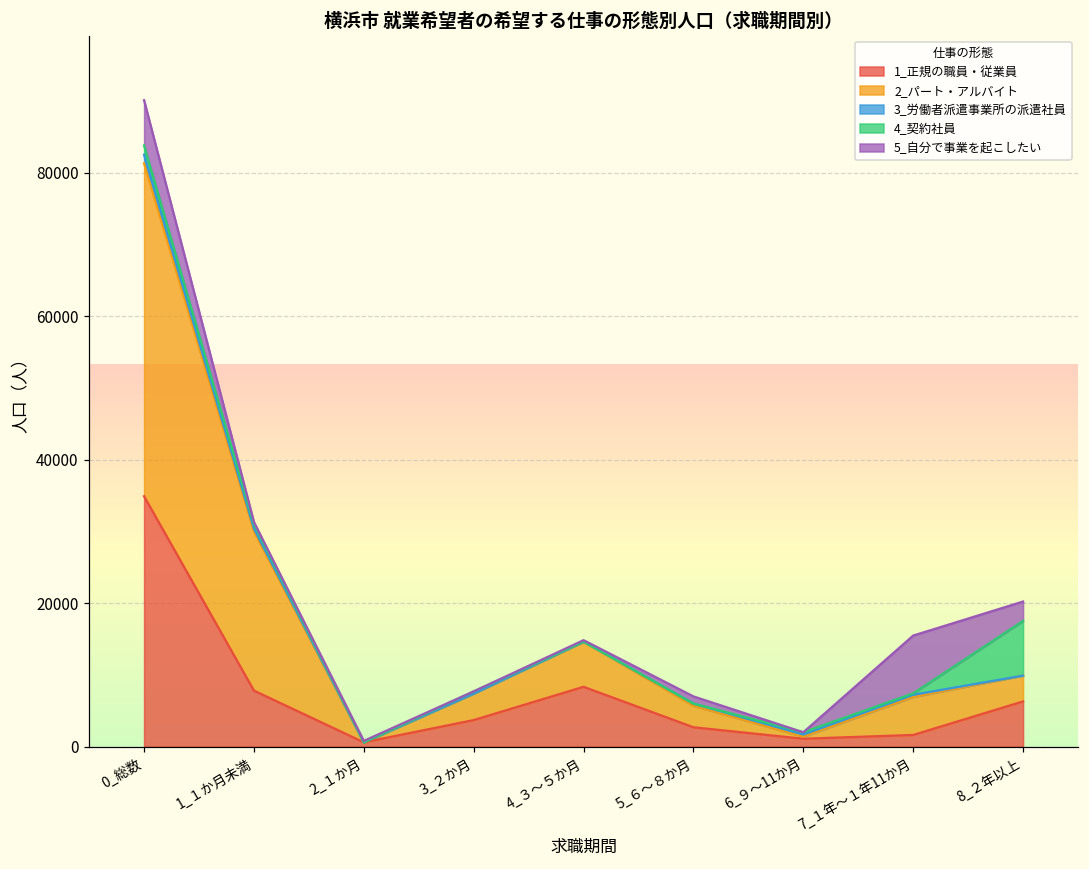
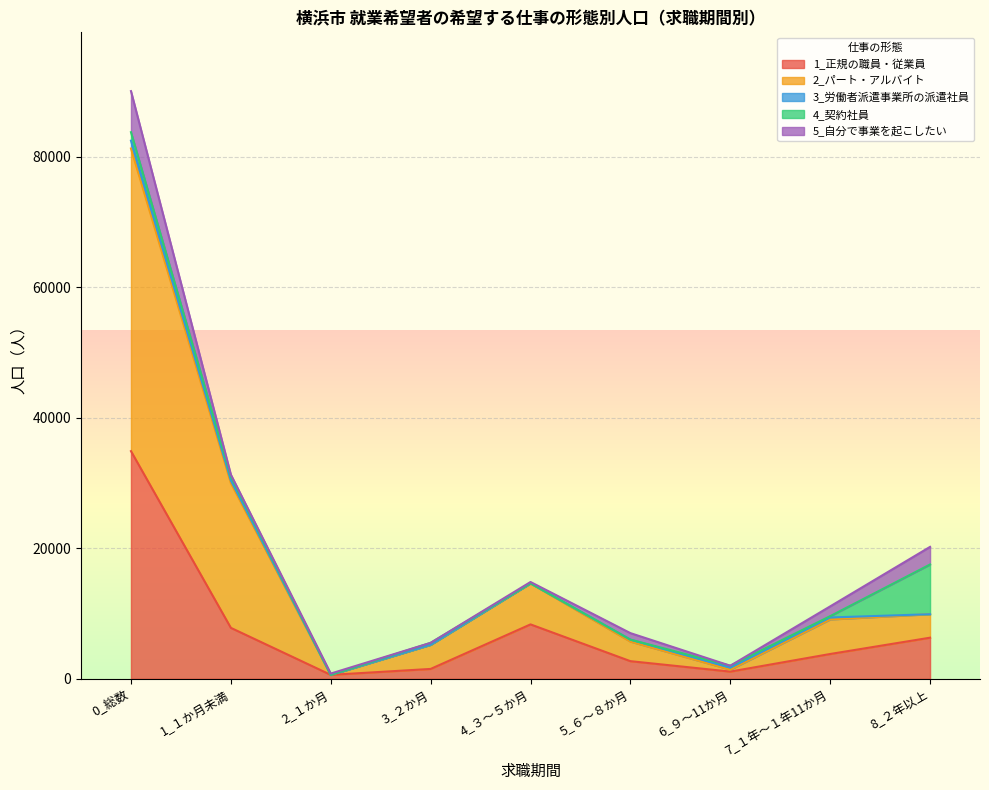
  {
    "1_正規の職員・従業員": {
      "0_総数": 35000,
      "1_１か月未満": 8000,
-     "3_２か月": 4000,
+     "3_２か月": 2000,
      "4_３～５か月": 8000,
      "5_６～８か月": 3000,
-     "7_１年～１年11か月": 2000,
+     "7_１年～１年11か月": 4000,
      "8_２年以上": 6000
    },
    "2_パート・アルバイト": {
      "0_総数": 46000,
      "1_１か月未満": 22000
    },
    "3_労働者派遣事業所の派遣社員": {
      "0_総数": 1000,
      "1_１か月未満": 0
    },
    "4_契約社員": {
      "0_総数": 1000,
      "8_２年以上": 8000
    },
    "5_自分で事業を起こしたい": {
      "0_総数": 6000,
      "5_６～８か月": 1000,
-     "7_１年～１年11か月": 8000,
+     "7_１年～１年11か月": 2000,
      "8_２年以上": 3000
    }
  }
